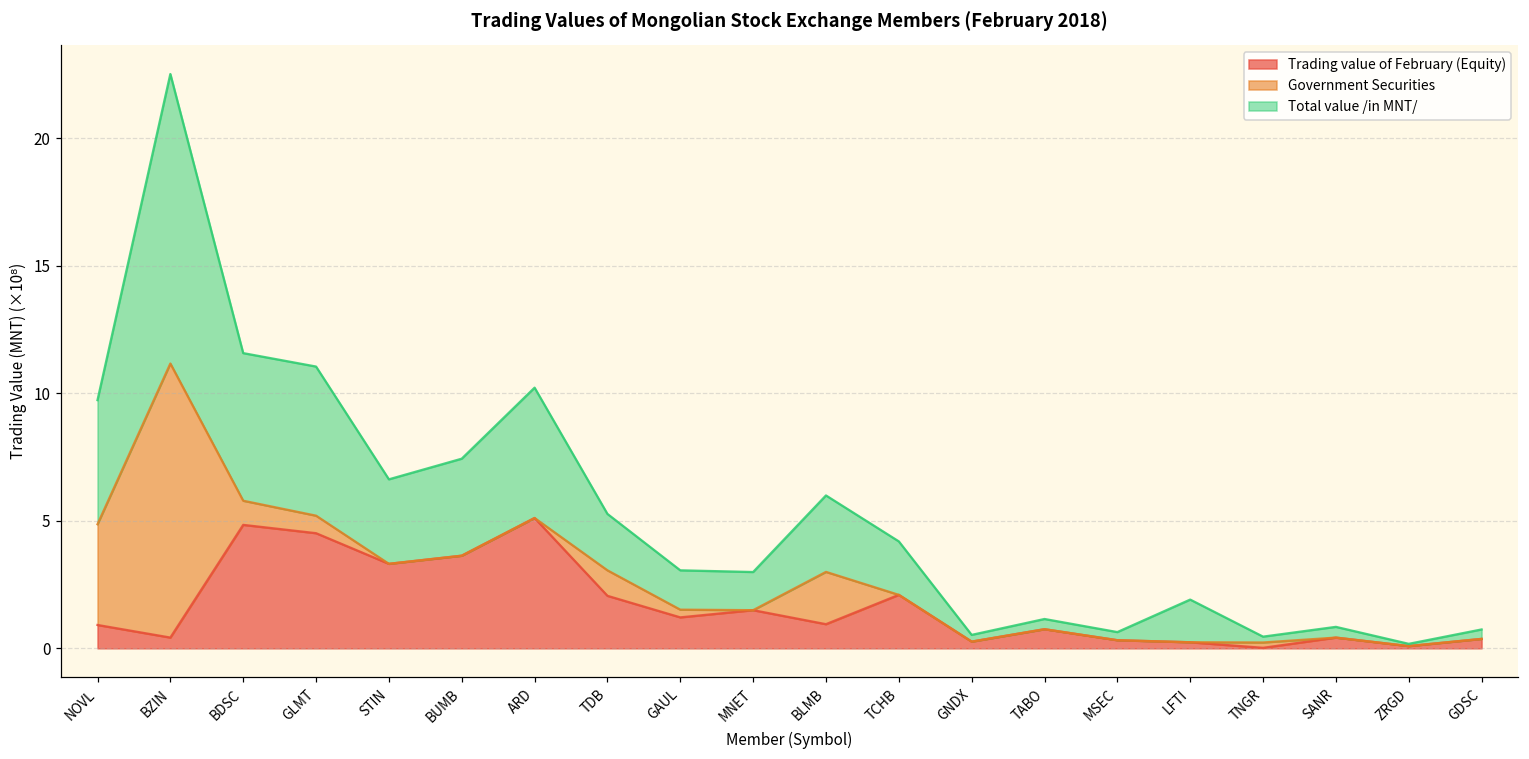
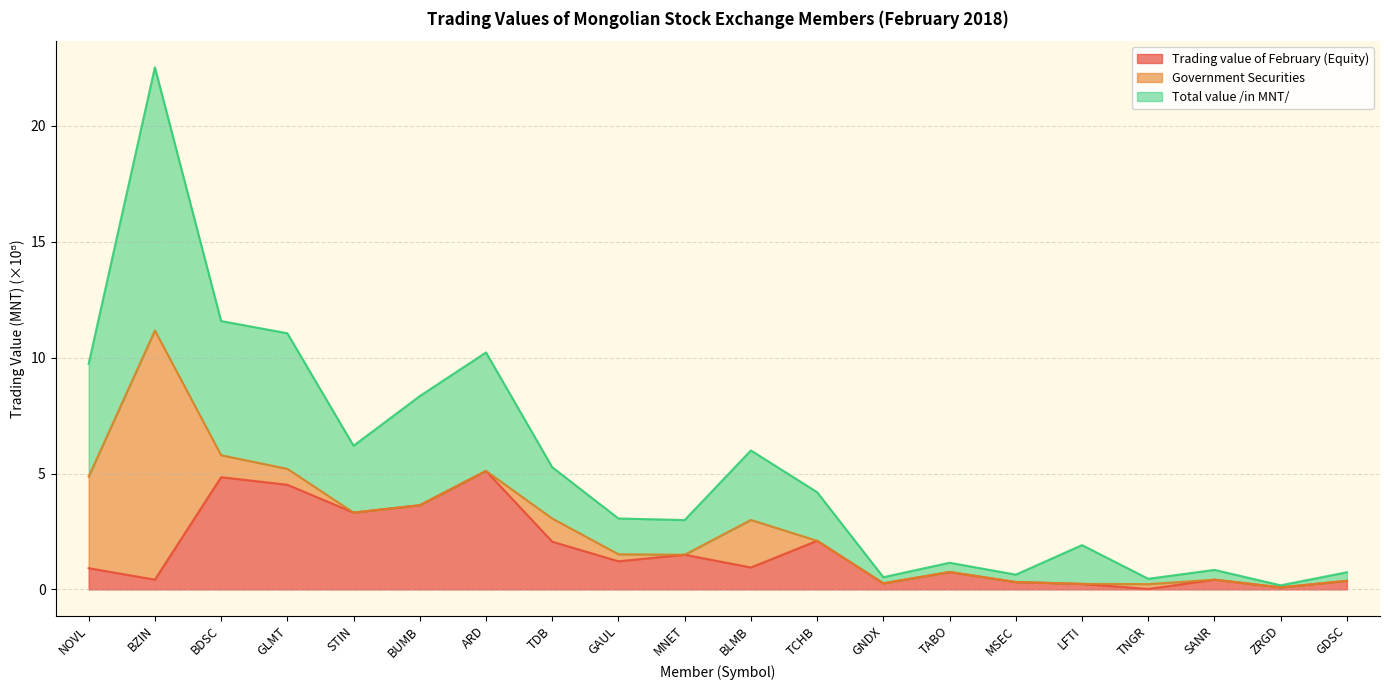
  {
    "Total value /in MNT/": {
      "NOVL": 4.9,
      "BZIN": 11.4,
      "BDSC": 5.8,
      "GLMT": 5.8,
-     "STIN": 3.3,
-     "BUMB": 3.8,
+     "STIN": 2.9,
+     "BUMB": 4.7,
      "ARD": 5.1,
      "TDB": 2.2,
      "GAUL": 1.5,
      "MNET": 1.5,
      "BLMB": 3.0,
      "TCHB": 2.1,
      "GNDX": 0.3,
      "TABO": 0.4,
      "MSEC": 0.3,
      "LFTI": 1.7,
      "TNGR": 0.2,
      "SANR": 0.4,
      "GDSC": 0.4
    }
  }
